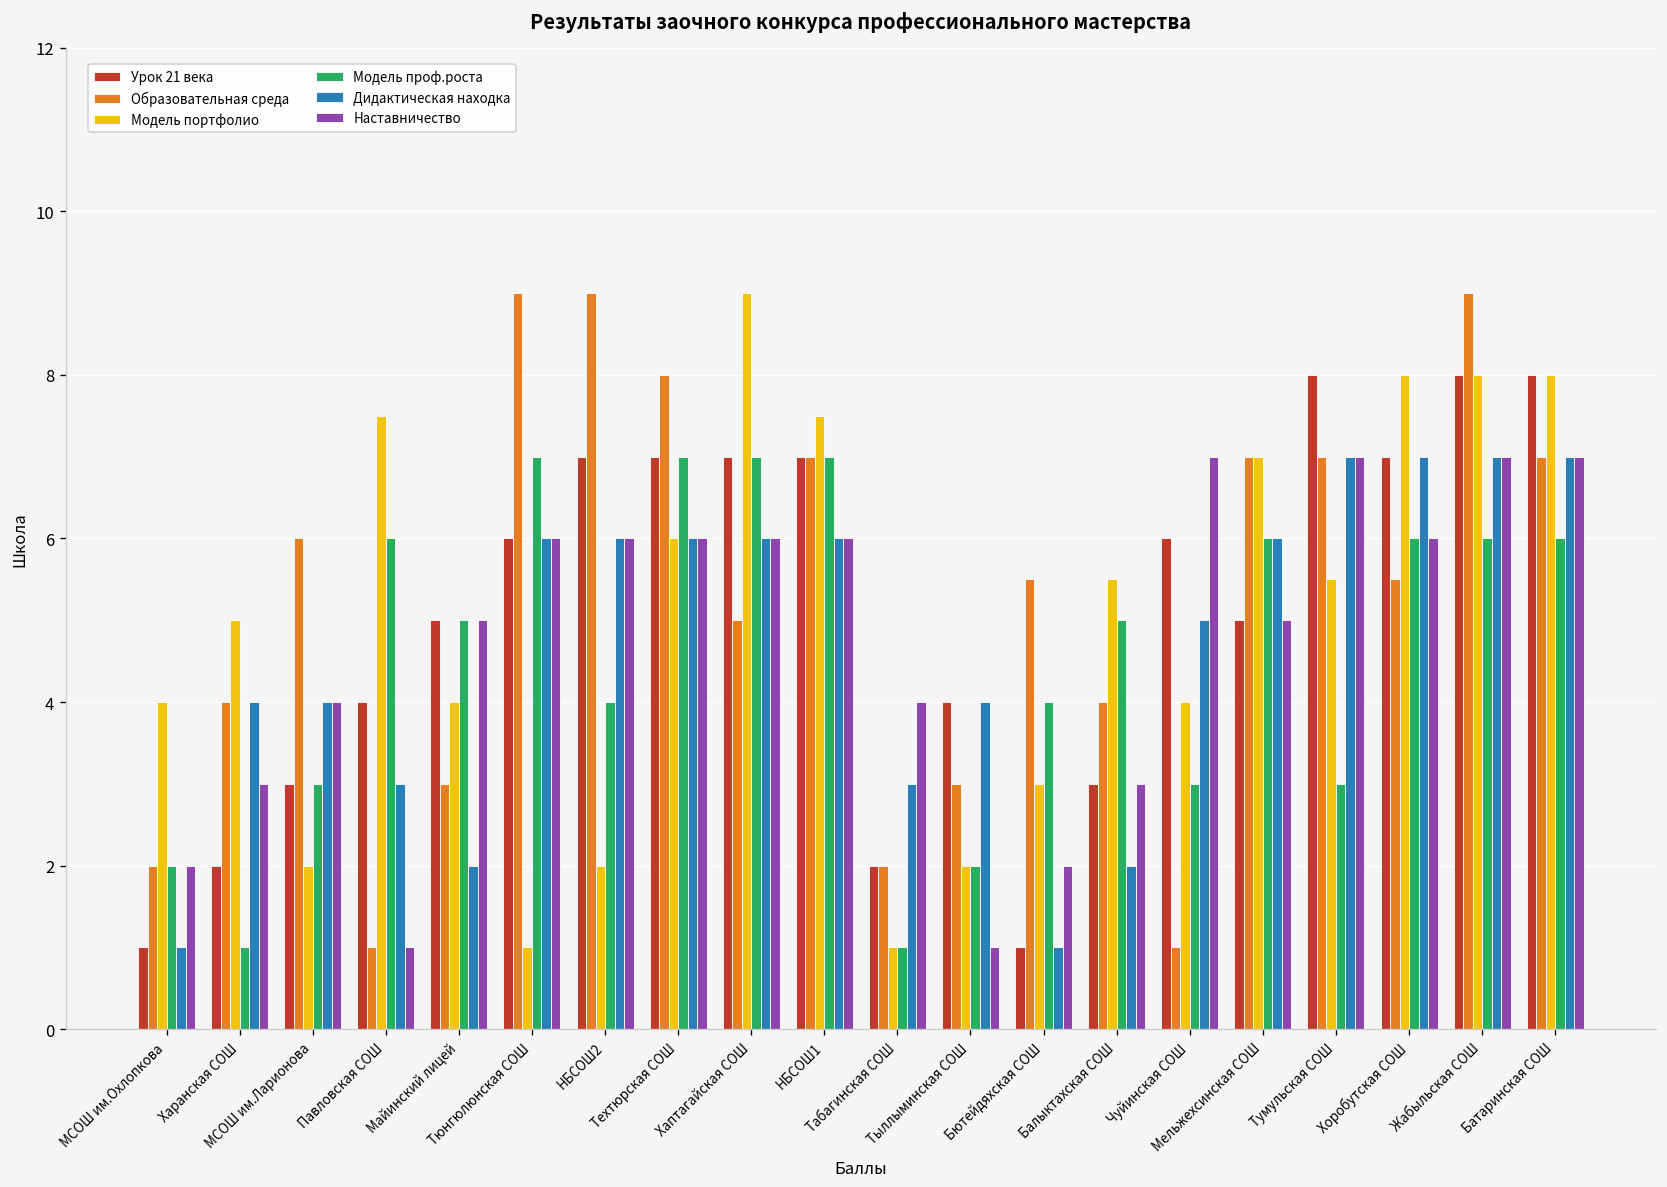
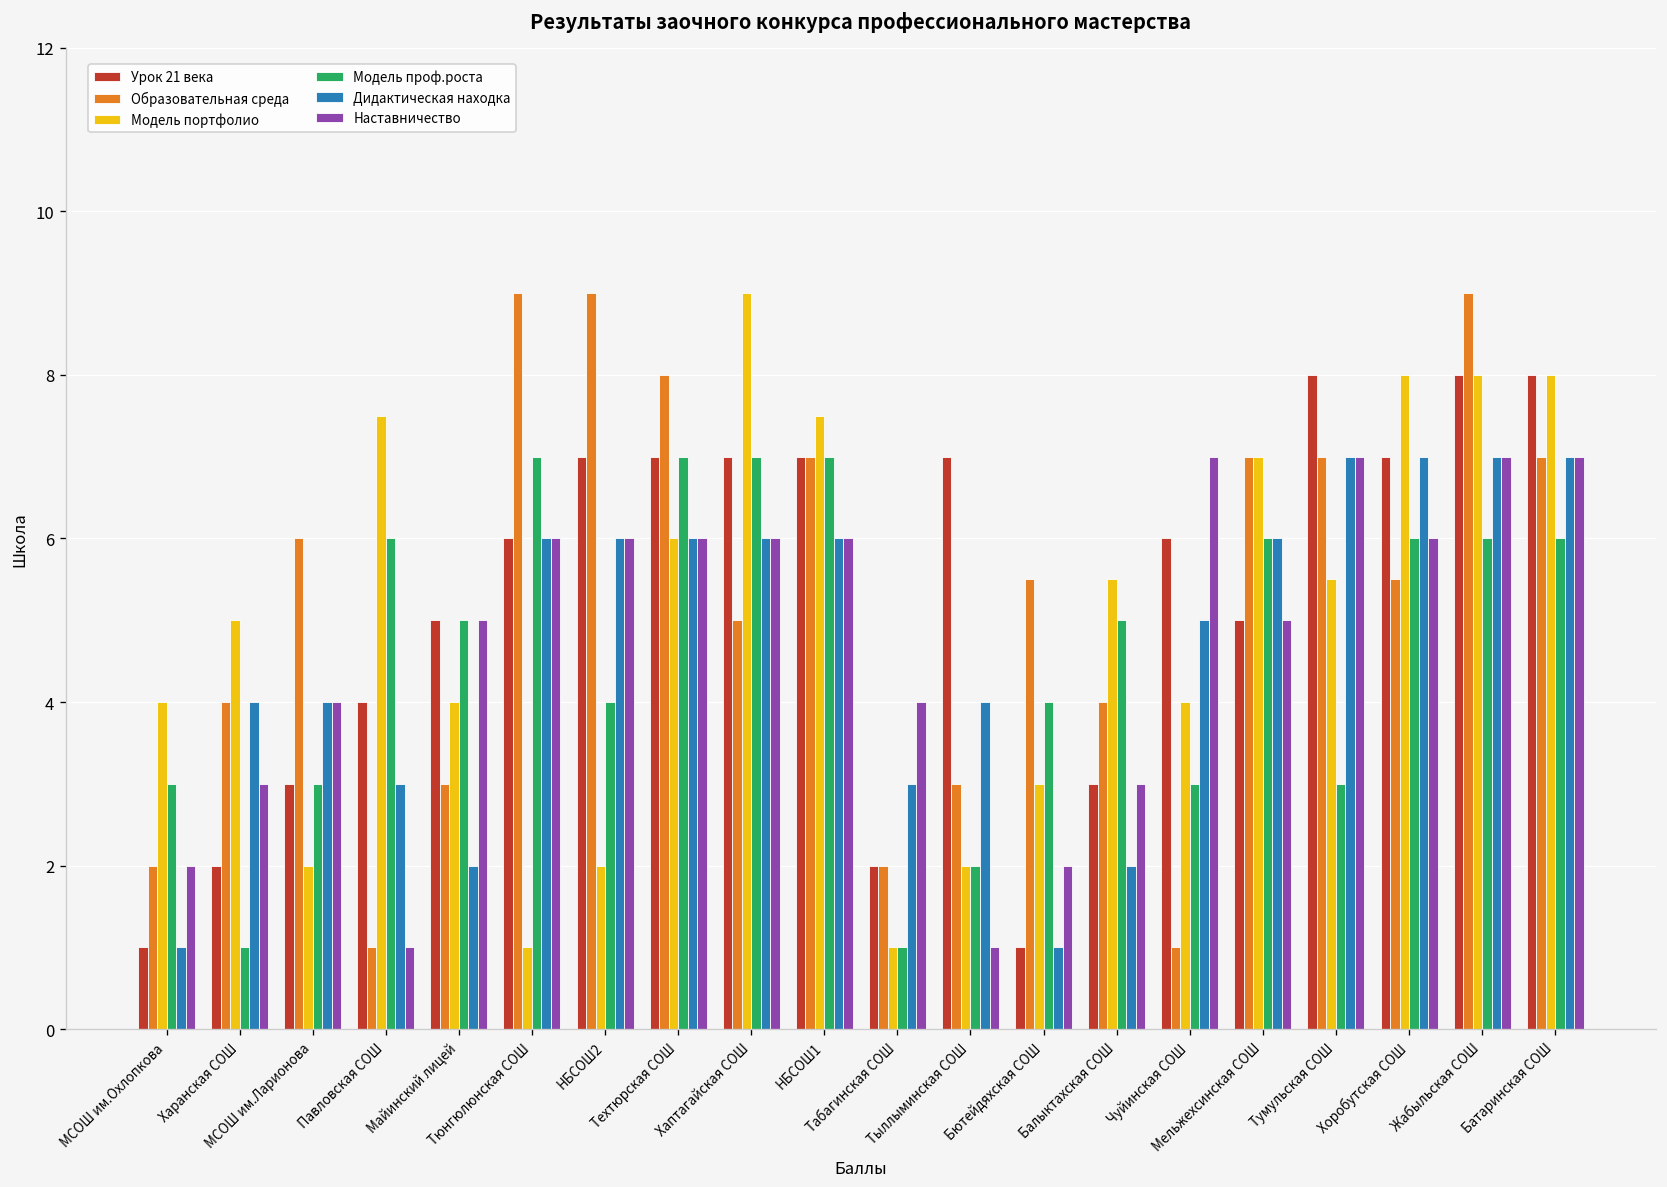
  {
    "Урок 21 века": {
      "МСОШ им.Охлопкова": 1,
      "Харанская СОШ": 2,
      "МСОШ им.Ларионова": 3,
      "Павловская СОШ": 4,
      "Майинский лицей": 5,
      "Тюнгюлюнская СОШ": 6,
      "НБСОШ2": 7,
      "Техтюрская СОШ": 7,
      "Хаптагайская СОШ": 7,
      "НБСОШ1": 7,
      "Табагинская СОШ": 2,
-     "Тыллыминская СОШ": 4,
+     "Тыллыминская СОШ": 7,
      "Бютейдяхская СОШ": 1,
      "Балыктахская СОШ": 3,
      "Чуйинская СОШ": 6,
      "Мельжехсинская СОШ": 5,
      "Тумульская СОШ": 8,
      "Хоробутская СОШ": 7,
      "Жабыльская СОШ": 8,
      "Батаринская СОШ": 8
    },
    "Образовательная среда": {
      "МСОШ им.Охлопкова": 2,
      "Харанская СОШ": 4,
      "МСОШ им.Ларионова": 6,
      "Павловская СОШ": 1,
      "Майинский лицей": 3,
      "Тюнгюлюнская СОШ": 9,
      "НБСОШ2": 9,
      "Техтюрская СОШ": 8,
      "Хаптагайская СОШ": 5,
      "НБСОШ1": 7,
      "Табагинская СОШ": 2,
      "Тыллыминская СОШ": 3,
      "Бютейдяхская СОШ": 5.5,
      "Балыктахская СОШ": 4,
      "Чуйинская СОШ": 1,
      "Мельжехсинская СОШ": 7,
      "Тумульская СОШ": 7,
      "Хоробутская СОШ": 5.5,
      "Жабыльская СОШ": 9,
      "Батаринская СОШ": 7
    },
    "Модель портфолио": {
      "МСОШ им.Охлопкова": 4,
      "Харанская СОШ": 5,
      "МСОШ им.Ларионова": 2,
      "Павловская СОШ": 7.5,
      "Майинский лицей": 4,
      "Тюнгюлюнская СОШ": 1,
      "НБСОШ2": 2,
      "Техтюрская СОШ": 6,
      "Хаптагайская СОШ": 9,
      "НБСОШ1": 7.5,
      "Табагинская СОШ": 1,
      "Тыллыминская СОШ": 2,
      "Бютейдяхская СОШ": 3,
      "Балыктахская СОШ": 5.5,
      "Чуйинская СОШ": 4,
      "Мельжехсинская СОШ": 7,
      "Тумульская СОШ": 5.5,
      "Хоробутская СОШ": 8,
      "Жабыльская СОШ": 8,
      "Батаринская СОШ": 8
    },
    "Модель проф.роста": {
-     "МСОШ им.Охлопкова": 2,
+     "МСОШ им.Охлопкова": 3,
      "Харанская СОШ": 1,
      "МСОШ им.Ларионова": 3,
      "Павловская СОШ": 6,
      "Майинский лицей": 5,
      "Тюнгюлюнская СОШ": 7,
      "НБСОШ2": 4,
      "Техтюрская СОШ": 7,
      "Хаптагайская СОШ": 7,
      "НБСОШ1": 7,
      "Табагинская СОШ": 1,
      "Тыллыминская СОШ": 2,
      "Бютейдяхская СОШ": 4,
      "Балыктахская СОШ": 5,
      "Чуйинская СОШ": 3,
      "Мельжехсинская СОШ": 6,
      "Тумульская СОШ": 3,
      "Хоробутская СОШ": 6,
      "Жабыльская СОШ": 6,
      "Батаринская СОШ": 6
    },
    "Дидактическая находка": {
      "МСОШ им.Охлопкова": 1,
      "Харанская СОШ": 4,
      "МСОШ им.Ларионова": 4,
      "Павловская СОШ": 3,
      "Майинский лицей": 2,
      "Тюнгюлюнская СОШ": 6,
      "НБСОШ2": 6,
      "Техтюрская СОШ": 6,
      "Хаптагайская СОШ": 6,
      "НБСОШ1": 6,
      "Табагинская СОШ": 3,
      "Тыллыминская СОШ": 4,
      "Бютейдяхская СОШ": 1,
      "Балыктахская СОШ": 2,
      "Чуйинская СОШ": 5,
      "Мельжехсинская СОШ": 6,
      "Тумульская СОШ": 7,
      "Хоробутская СОШ": 7,
      "Жабыльская СОШ": 7,
      "Батаринская СОШ": 7
    },
    "Наставничество": {
      "МСОШ им.Охлопкова": 2,
      "Харанская СОШ": 3,
      "МСОШ им.Ларионова": 4,
      "Павловская СОШ": 1,
      "Майинский лицей": 5,
      "Тюнгюлюнская СОШ": 6,
      "НБСОШ2": 6,
      "Техтюрская СОШ": 6,
      "Хаптагайская СОШ": 6,
      "НБСОШ1": 6,
      "Табагинская СОШ": 4,
      "Тыллыминская СОШ": 1,
      "Бютейдяхская СОШ": 2,
      "Балыктахская СОШ": 3,
      "Чуйинская СОШ": 7,
      "Мельжехсинская СОШ": 5,
      "Тумульская СОШ": 7,
      "Хоробутская СОШ": 6,
      "Жабыльская СОШ": 7,
      "Батаринская СОШ": 7
    }
  }
